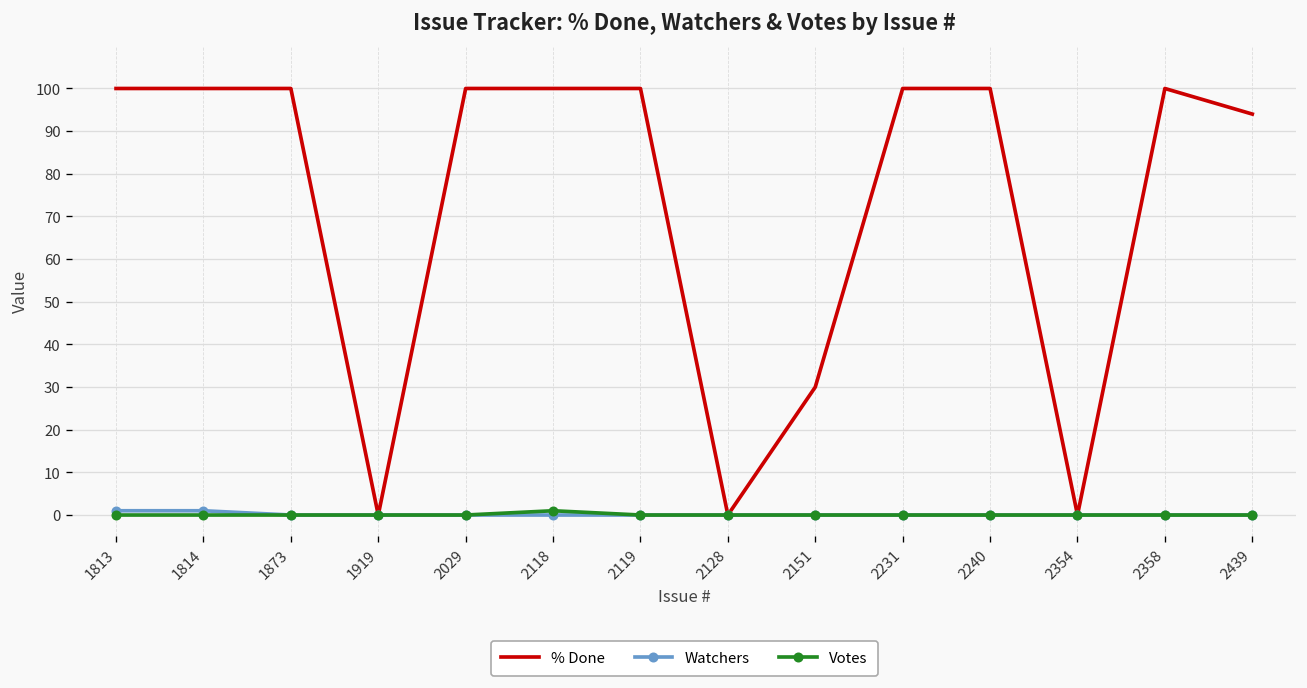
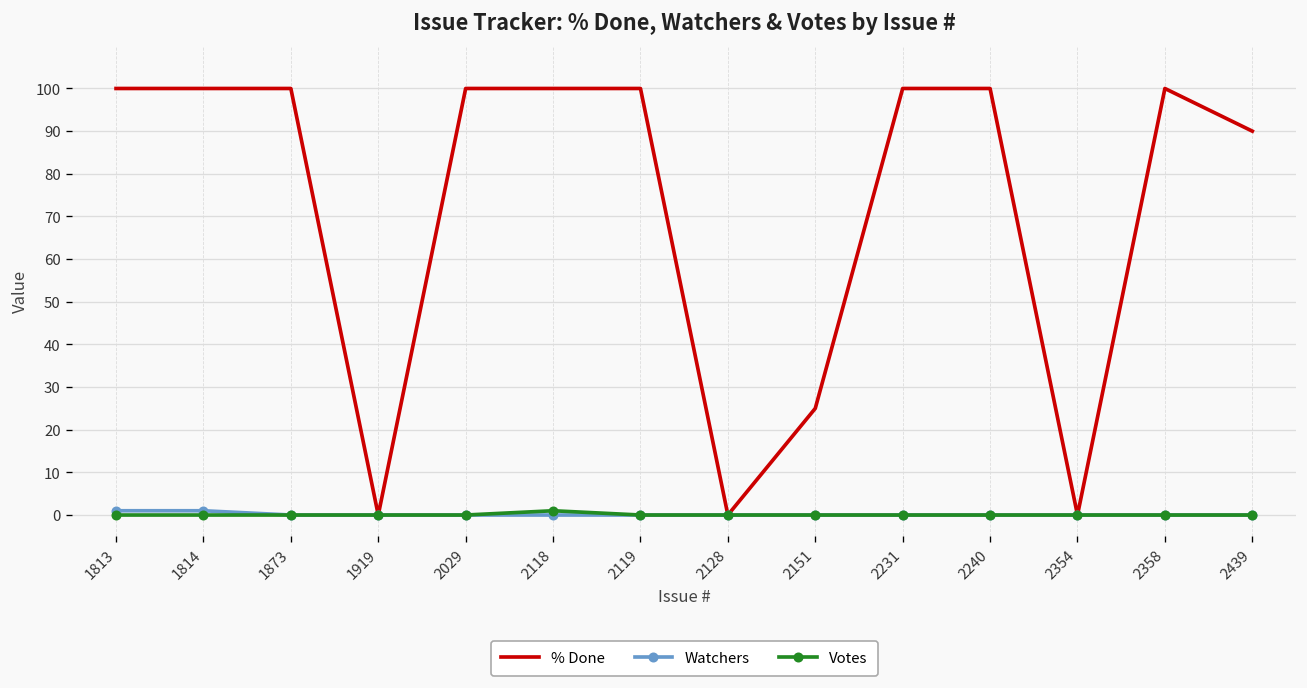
  {
    "% Done": {
      "1813": 100,
      "1814": 100,
      "1873": 100,
      "2029": 100,
      "2118": 100,
      "2119": 100,
-     "2151": 30,
+     "2151": 25,
      "2231": 100,
      "2240": 100,
      "2358": 100,
-     "2439": 94
+     "2439": 90
    },
    "Watchers": {
      "1813": 1,
      "1814": 1,
      "2118": 0
    },
    "Votes": {
      "1813": 0,
      "1814": 0,
      "2118": 1
    }
  }
